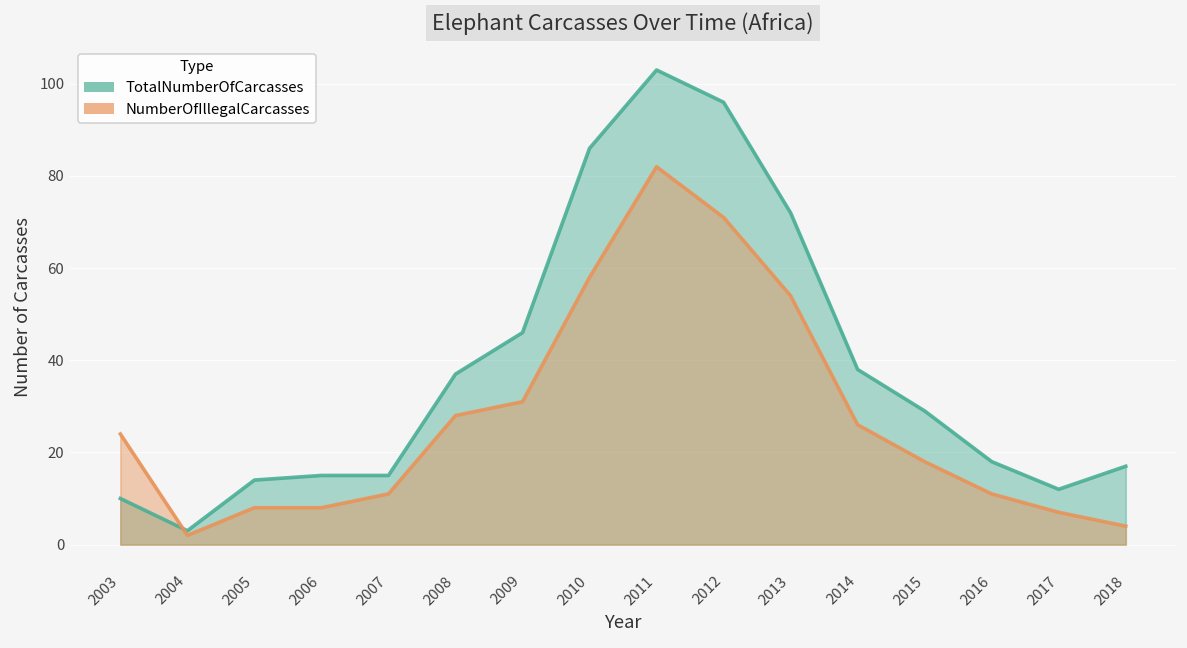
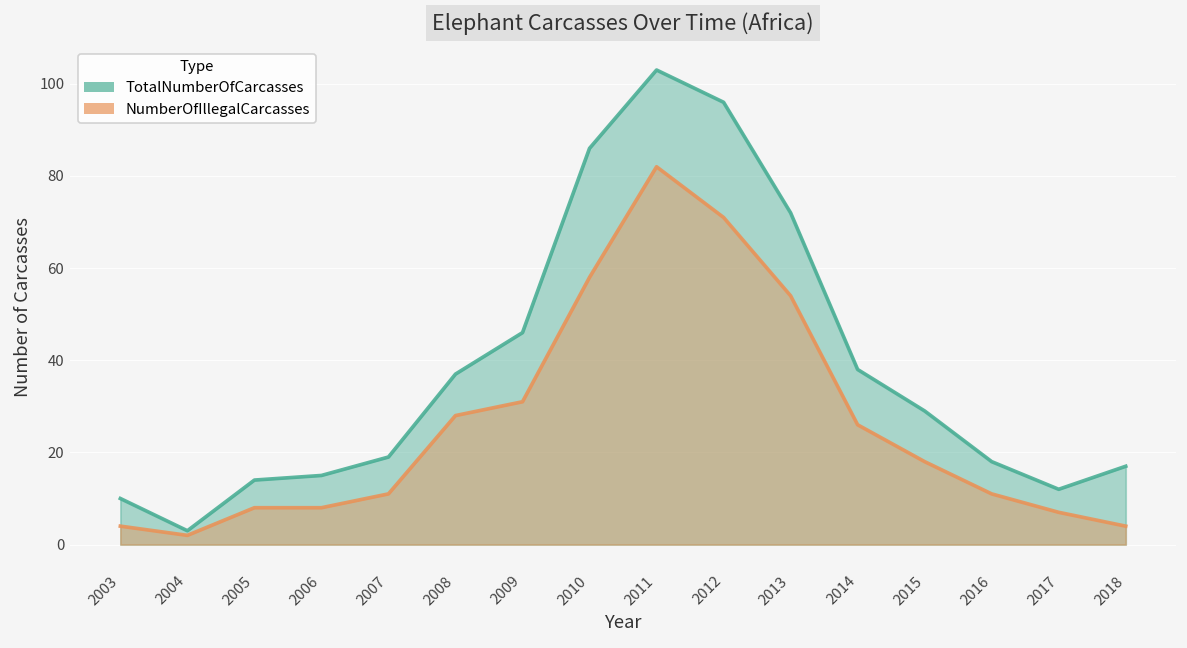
  {
    "TotalNumberOfCarcasses": {
      "2003": 10,
      "2004": 3,
      "2005": 14,
      "2006": 15,
-     "2007": 15,
+     "2007": 19,
      "2008": 37,
      "2009": 46,
      "2010": 86,
      "2011": 103,
      "2012": 96,
      "2013": 72,
      "2014": 38,
      "2015": 29,
      "2016": 18,
      "2017": 12,
      "2018": 17
    },
    "NumberOfIllegalCarcasses": {
-     "2003": 24,
+     "2003": 4,
      "2004": 2,
      "2005": 8,
      "2006": 8,
      "2007": 11,
      "2008": 28,
      "2009": 31,
      "2010": 58,
      "2011": 82,
      "2012": 71,
      "2013": 54,
      "2014": 26,
      "2015": 18,
      "2016": 11,
      "2017": 7,
      "2018": 4
    }
  }
